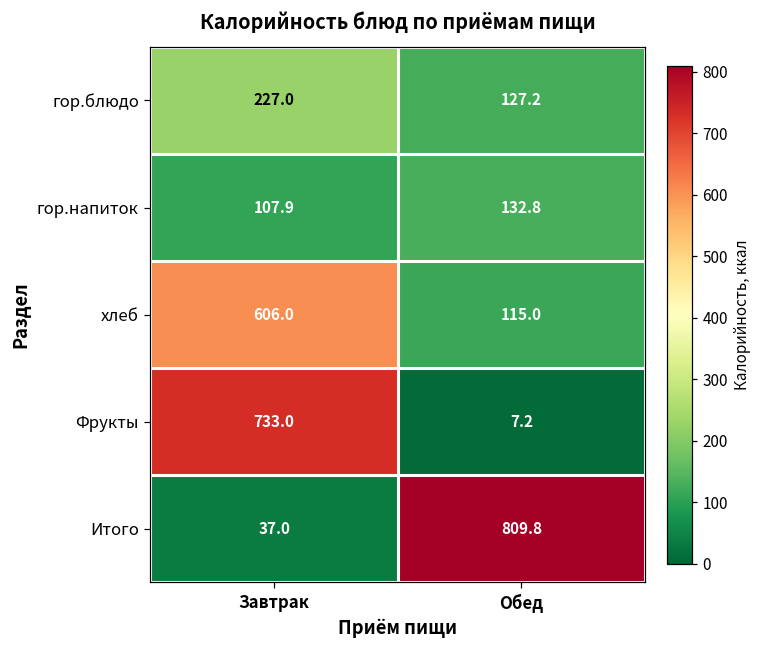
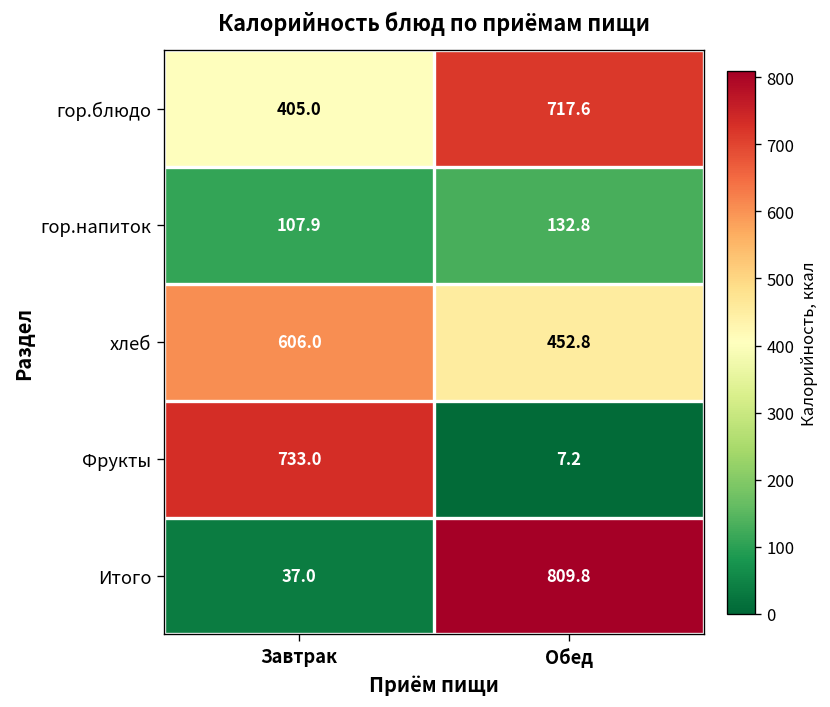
  {
    "гор.блюдо": {
-     "Завтрак": 227.0,
-     "Обед": 127.2
+     "Завтрак": 405.0,
+     "Обед": 717.6
    },
    "гор.напиток": {
      "Завтрак": 107.9,
      "Обед": 132.8
    },
    "хлеб": {
      "Завтрак": 606.0,
-     "Обед": 115.0
+     "Обед": 452.8
    },
    "Фрукты": {
      "Завтрак": 733.0,
      "Обед": 7.2
    },
    "Итого": {
      "Завтрак": 37.0,
      "Обед": 809.8
    }
  }
